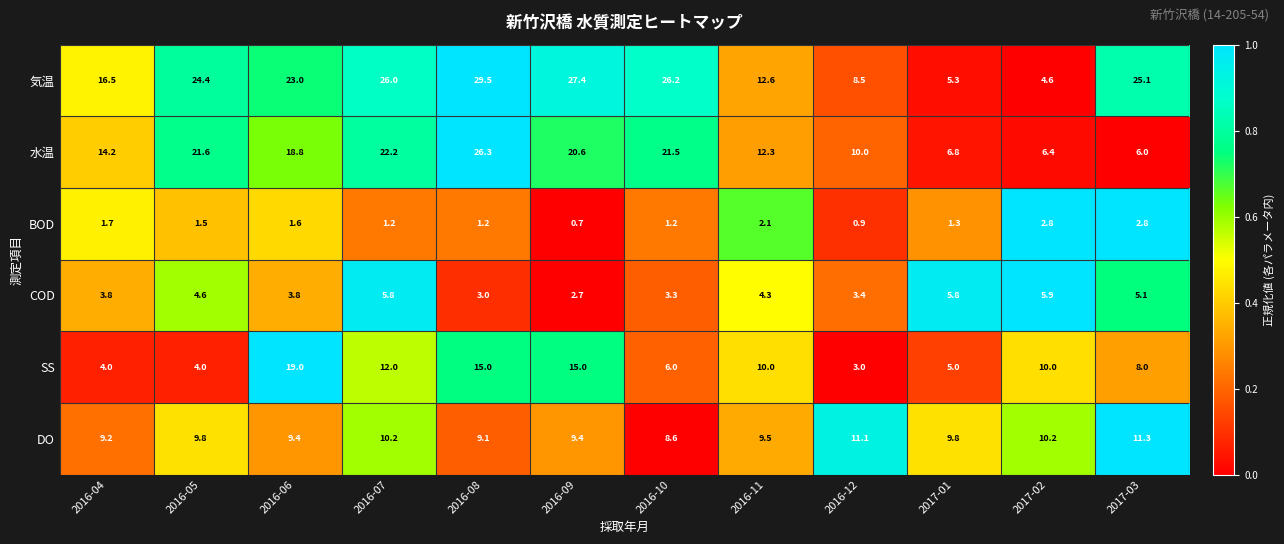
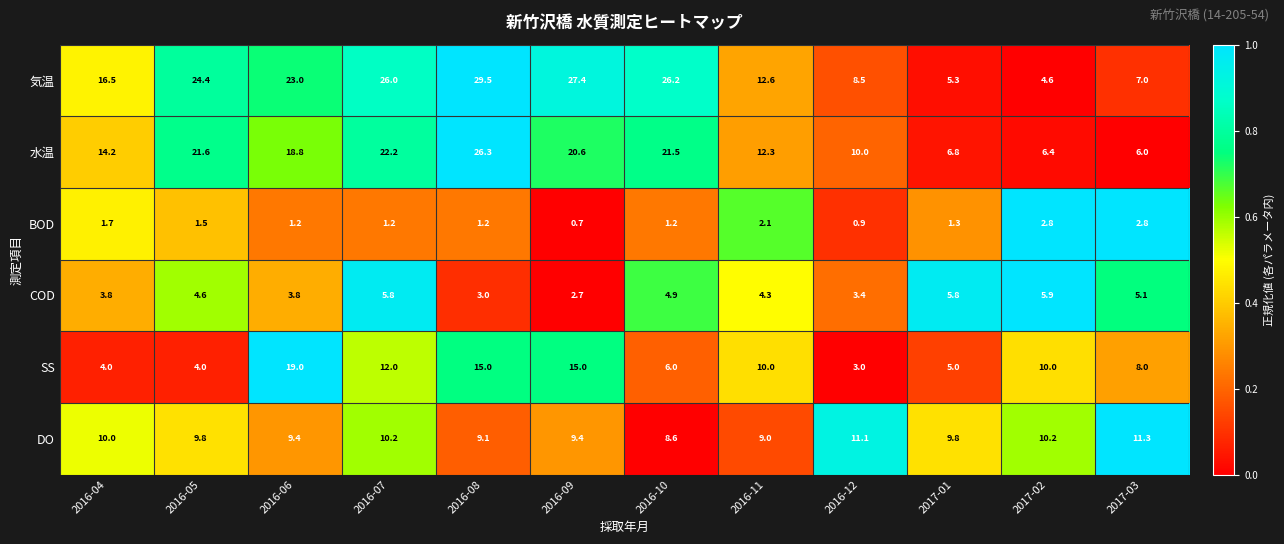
  {
    "気温": {
      "2016-04": 16.5,
      "2016-05": 24.4,
      "2016-06": 23.0,
      "2016-07": 26.0,
      "2016-08": 29.5,
      "2016-09": 27.4,
      "2016-10": 26.2,
      "2016-11": 12.6,
      "2016-12": 8.5,
      "2017-01": 5.3,
      "2017-02": 4.6,
-     "2017-03": 25.1
+     "2017-03": 7.0
    },
    "水温": {
      "2016-04": 14.2,
      "2016-05": 21.6,
      "2016-06": 18.8,
      "2016-07": 22.2,
      "2016-08": 26.3,
      "2016-09": 20.6,
      "2016-10": 21.5,
      "2016-11": 12.3,
      "2016-12": 10.0,
      "2017-01": 6.8,
      "2017-02": 6.4,
      "2017-03": 6.0
    },
    "BOD": {
      "2016-04": 1.7,
      "2016-05": 1.5,
-     "2016-06": 1.6,
+     "2016-06": 1.2,
      "2016-07": 1.2,
      "2016-08": 1.2,
      "2016-09": 0.7,
      "2016-10": 1.2,
      "2016-11": 2.1,
      "2016-12": 0.9,
      "2017-01": 1.3,
      "2017-02": 2.8,
      "2017-03": 2.8
    },
    "COD": {
      "2016-04": 3.8,
      "2016-05": 4.6,
      "2016-06": 3.8,
      "2016-07": 5.8,
      "2016-08": 3.0,
      "2016-09": 2.7,
-     "2016-10": 3.3,
+     "2016-10": 4.9,
      "2016-11": 4.3,
      "2016-12": 3.4,
      "2017-01": 5.8,
      "2017-02": 5.9,
      "2017-03": 5.1
    },
    "SS": {
      "2016-04": 4.0,
      "2016-05": 4.0,
      "2016-06": 19.0,
      "2016-07": 12.0,
      "2016-08": 15.0,
      "2016-09": 15.0,
      "2016-10": 6.0,
      "2016-11": 10.0,
      "2016-12": 3.0,
      "2017-01": 5.0,
      "2017-02": 10.0,
      "2017-03": 8.0
    },
    "DO": {
-     "2016-04": 9.2,
+     "2016-04": 10.0,
      "2016-05": 9.8,
      "2016-06": 9.4,
      "2016-07": 10.2,
      "2016-08": 9.1,
      "2016-09": 9.4,
      "2016-10": 8.6,
-     "2016-11": 9.5,
+     "2016-11": 9.0,
      "2016-12": 11.1,
      "2017-01": 9.8,
      "2017-02": 10.2,
      "2017-03": 11.3
    }
  }
